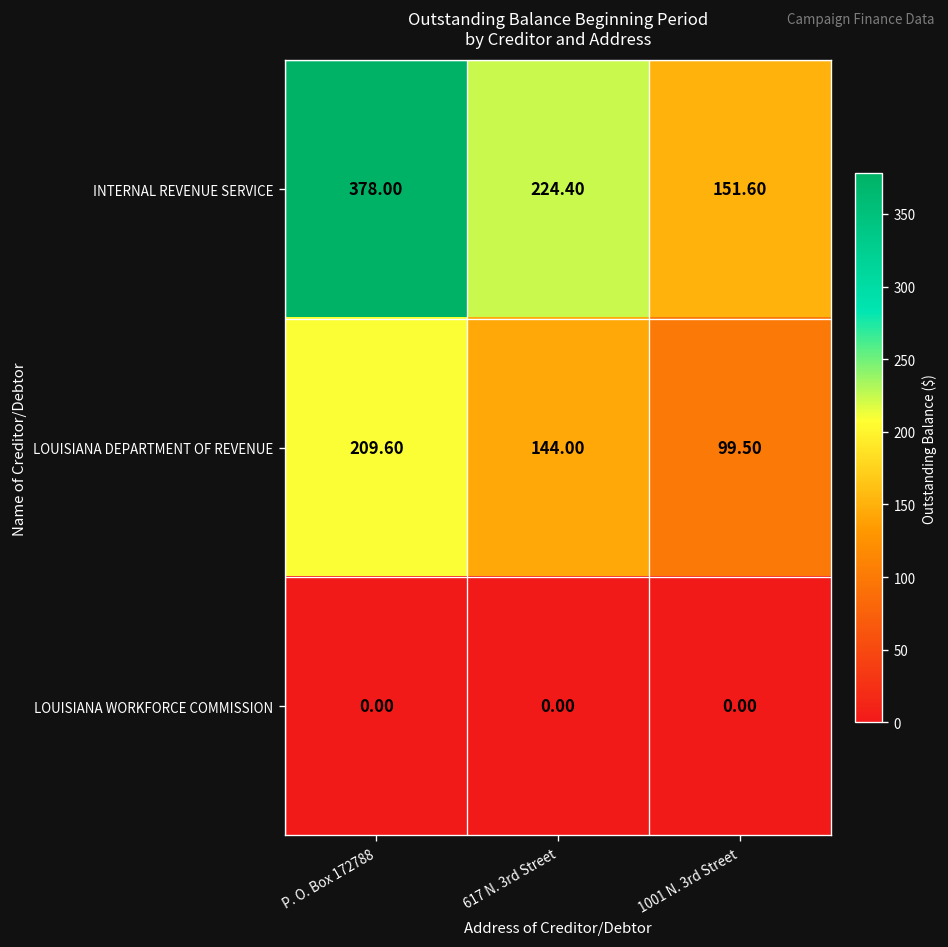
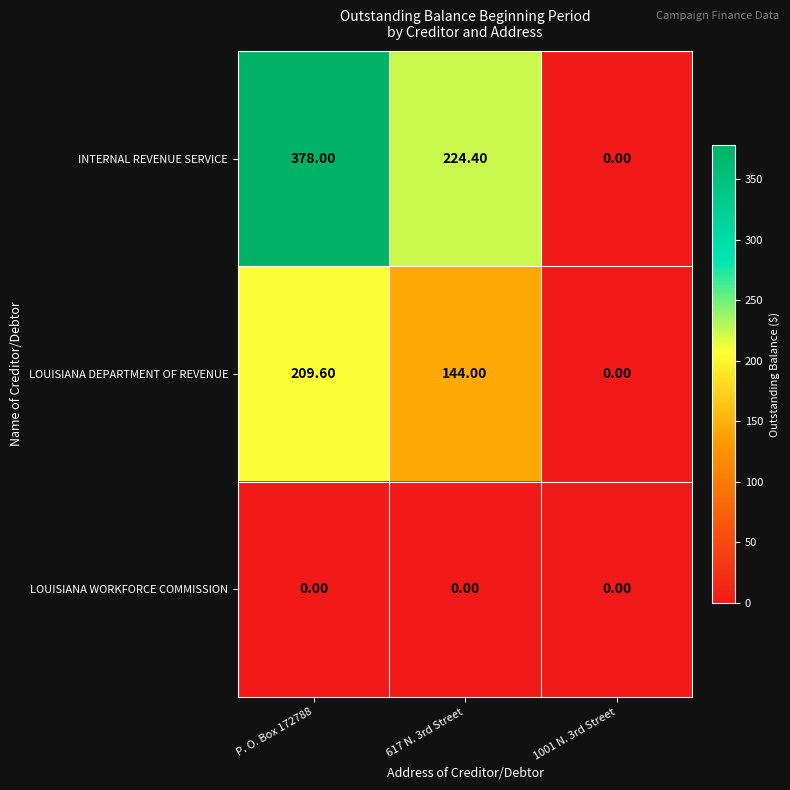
  {
    "INTERNAL REVENUE SERVICE": {
      "P. O. Box 172788": 378.00,
      "617 N. 3rd Street": 224.40,
-     "1001 N. 3rd Street": 151.60
+     "1001 N. 3rd Street": 0.00
    },
    "LOUISIANA DEPARTMENT OF REVENUE": {
      "P. O. Box 172788": 209.60,
      "617 N. 3rd Street": 144.00,
-     "1001 N. 3rd Street": 99.50
+     "1001 N. 3rd Street": 0.00
    },
    "LOUISIANA WORKFORCE COMMISSION": {
      "P. O. Box 172788": 0.00,
      "617 N. 3rd Street": 0.00,
      "1001 N. 3rd Street": 0.00
    }
  }
